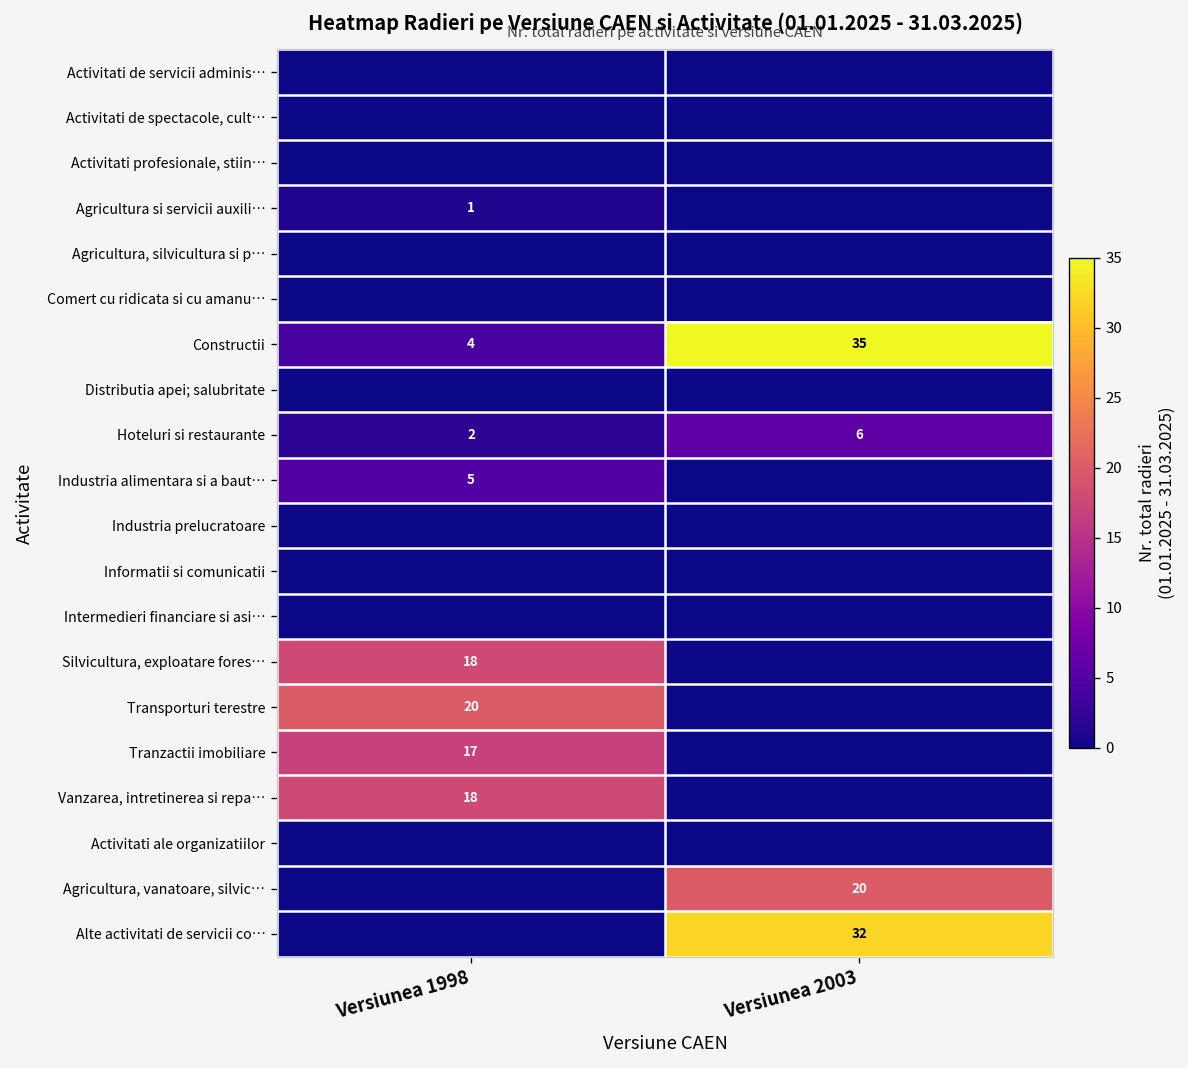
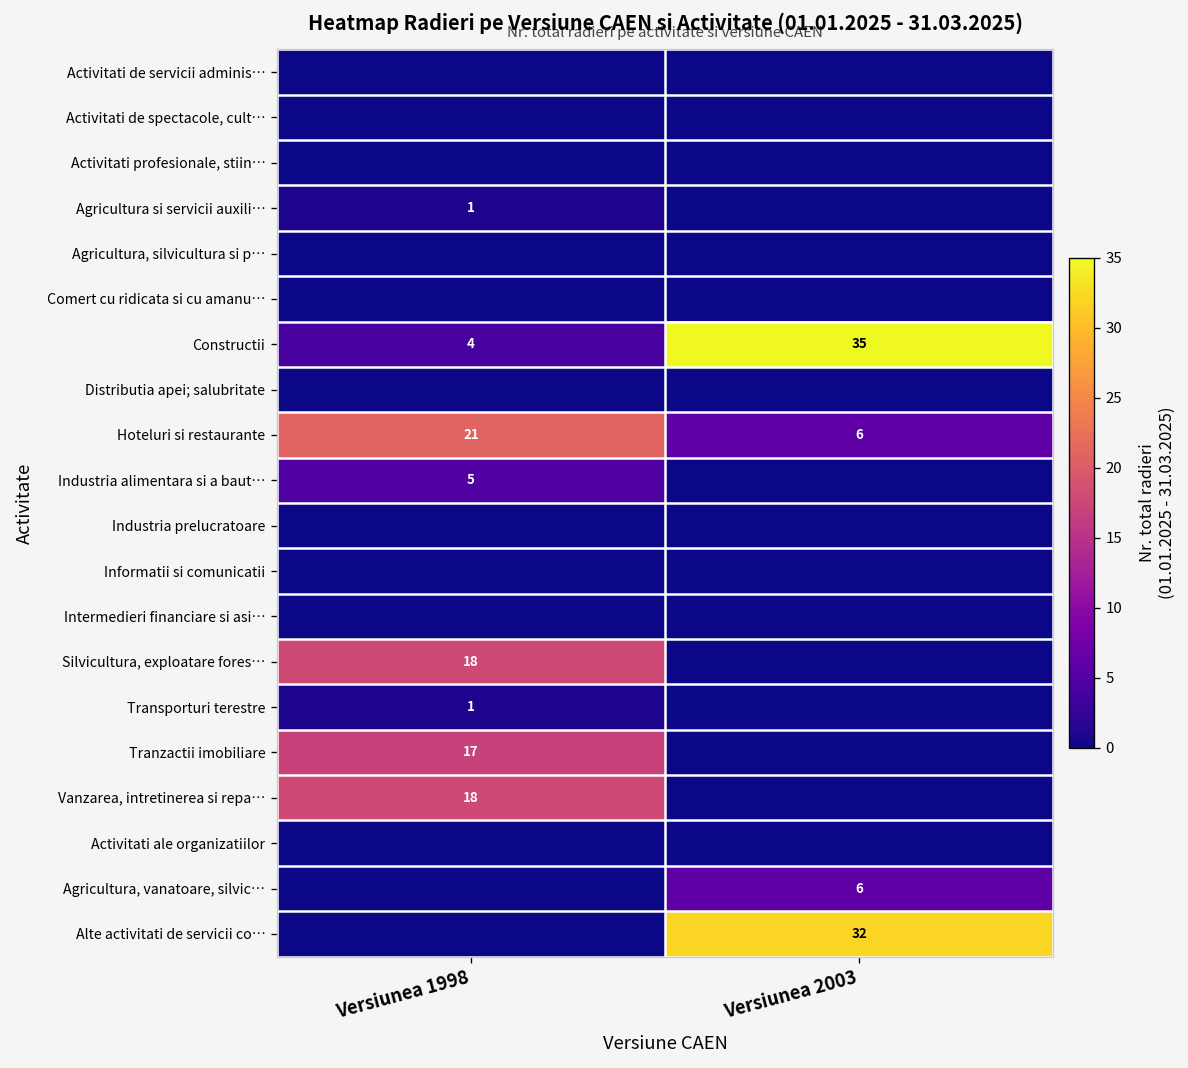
  {
    "Agricultura si servicii auxili…": {
      "Versiunea 1998": 1
    },
    "Constructii": {
      "Versiunea 1998": 4,
      "Versiunea 2003": 35
    },
    "Hoteluri si restaurante": {
-     "Versiunea 1998": 2,
+     "Versiunea 1998": 21,
      "Versiunea 2003": 6
    },
    "Industria alimentara si a baut…": {
      "Versiunea 1998": 5
    },
    "Silvicultura, exploatare fores…": {
      "Versiunea 1998": 18
    },
    "Transporturi terestre": {
-     "Versiunea 1998": 20
+     "Versiunea 1998": 1
    },
    "Tranzactii imobiliare": {
      "Versiunea 1998": 17
    },
    "Vanzarea, intretinerea si repa…": {
      "Versiunea 1998": 18
    },
    "Agricultura, vanatoare, silvic…": {
-     "Versiunea 2003": 20
+     "Versiunea 2003": 6
    },
    "Alte activitati de servicii co…": {
      "Versiunea 2003": 32
    }
  }
